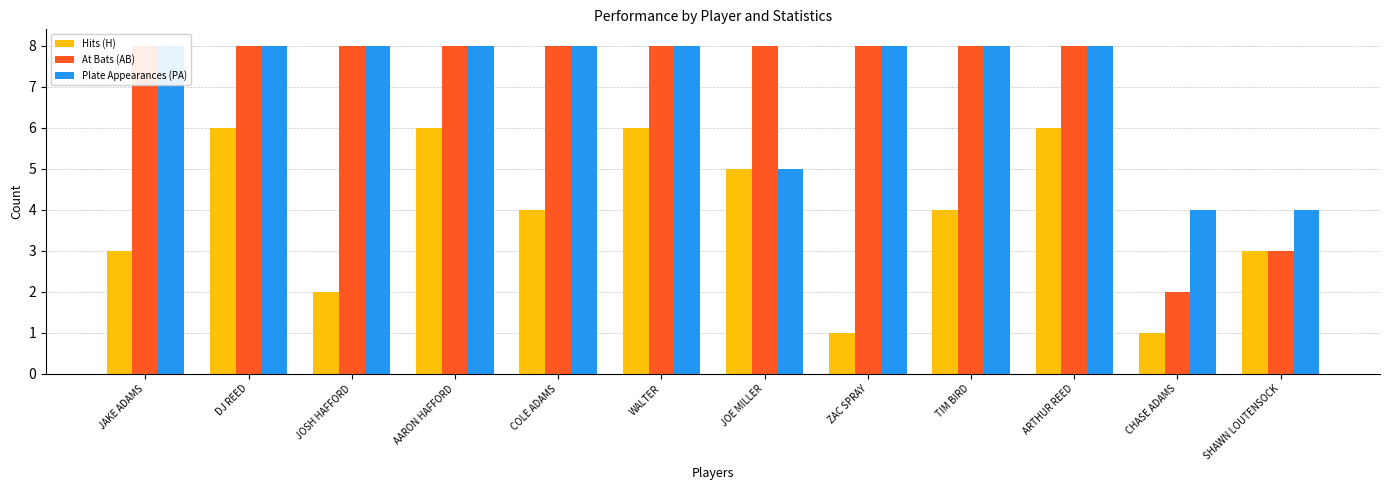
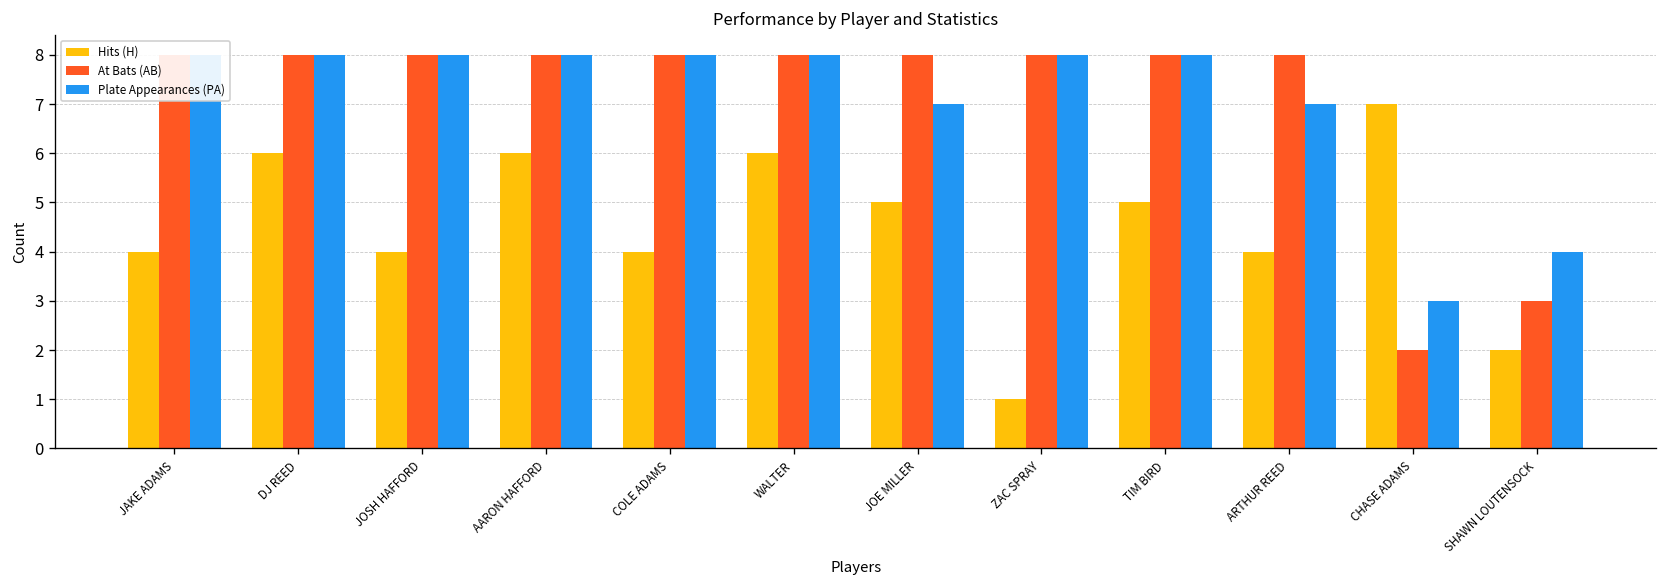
  {
    "Hits (H)": {
-     "JAKE ADAMS": 3,
+     "JAKE ADAMS": 4,
      "DJ REED": 6,
-     "JOSH HAFFORD": 2,
+     "JOSH HAFFORD": 4,
      "AARON HAFFORD": 6,
      "COLE ADAMS": 4,
      "WALTER": 6,
      "JOE MILLER": 5,
      "ZAC SPRAY": 1,
-     "TIM BIRD": 4,
-     "ARTHUR REED": 6,
-     "CHASE ADAMS": 1,
-     "SHAWN LOUTENSOCK": 3
+     "TIM BIRD": 5,
+     "ARTHUR REED": 4,
+     "CHASE ADAMS": 7,
+     "SHAWN LOUTENSOCK": 2
    },
    "At Bats (AB)": {
      "DJ REED": 8,
      "JOSH HAFFORD": 8,
      "AARON HAFFORD": 8,
      "COLE ADAMS": 8,
      "WALTER": 8,
      "JOE MILLER": 8,
      "ZAC SPRAY": 8,
      "TIM BIRD": 8,
      "ARTHUR REED": 8,
      "CHASE ADAMS": 2,
      "SHAWN LOUTENSOCK": 3
    },
    "Plate Appearances (PA)": {
      "DJ REED": 8,
      "JOSH HAFFORD": 8,
      "AARON HAFFORD": 8,
      "COLE ADAMS": 8,
      "WALTER": 8,
-     "JOE MILLER": 5,
+     "JOE MILLER": 7,
      "ZAC SPRAY": 8,
      "TIM BIRD": 8,
-     "ARTHUR REED": 8,
-     "CHASE ADAMS": 4,
+     "ARTHUR REED": 7,
+     "CHASE ADAMS": 3,
      "SHAWN LOUTENSOCK": 4
    }
  }
